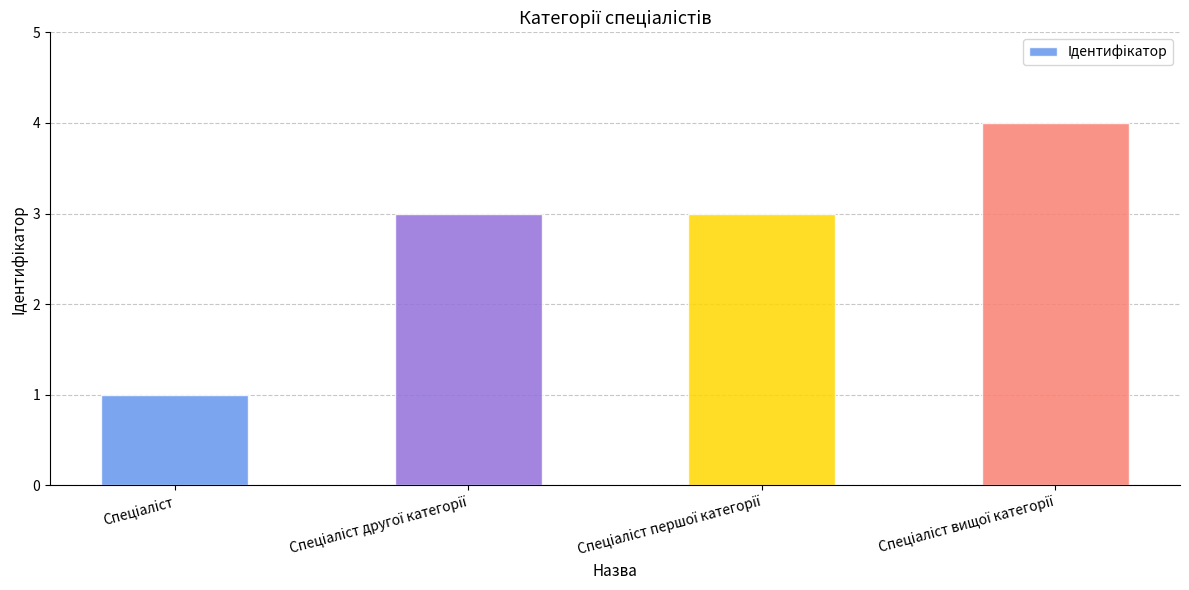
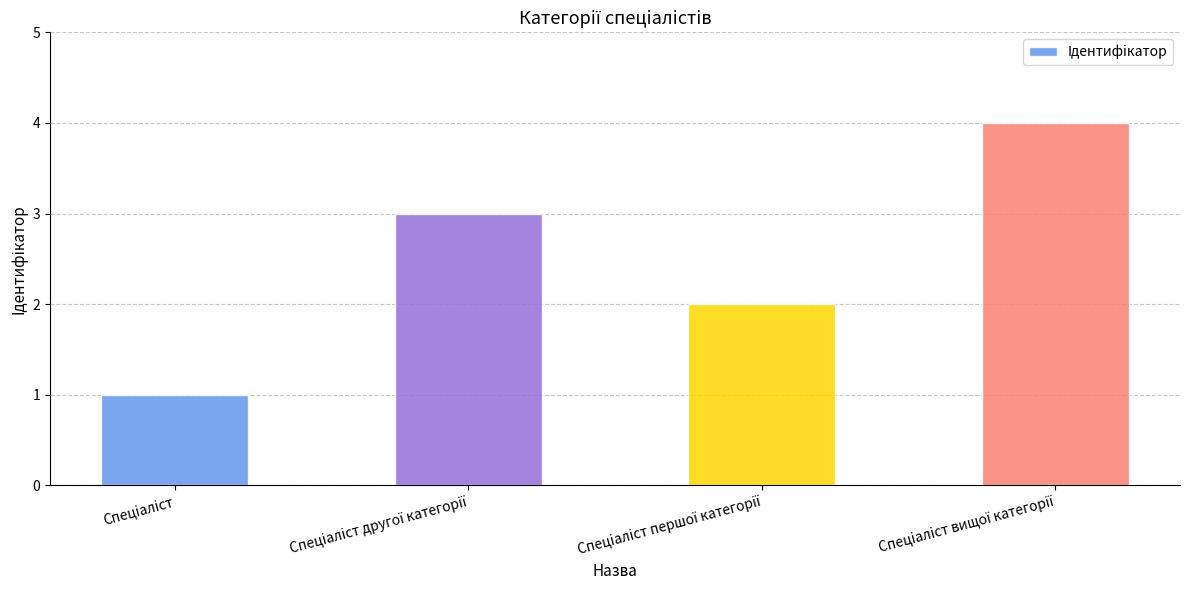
  {
    "Спеціаліст": 1,
    "Спеціаліст другої категорії": 3,
-   "Спеціаліст першої категорії": 3,
+   "Спеціаліст першої категорії": 2,
    "Спеціаліст вищої категорії": 4
  }
